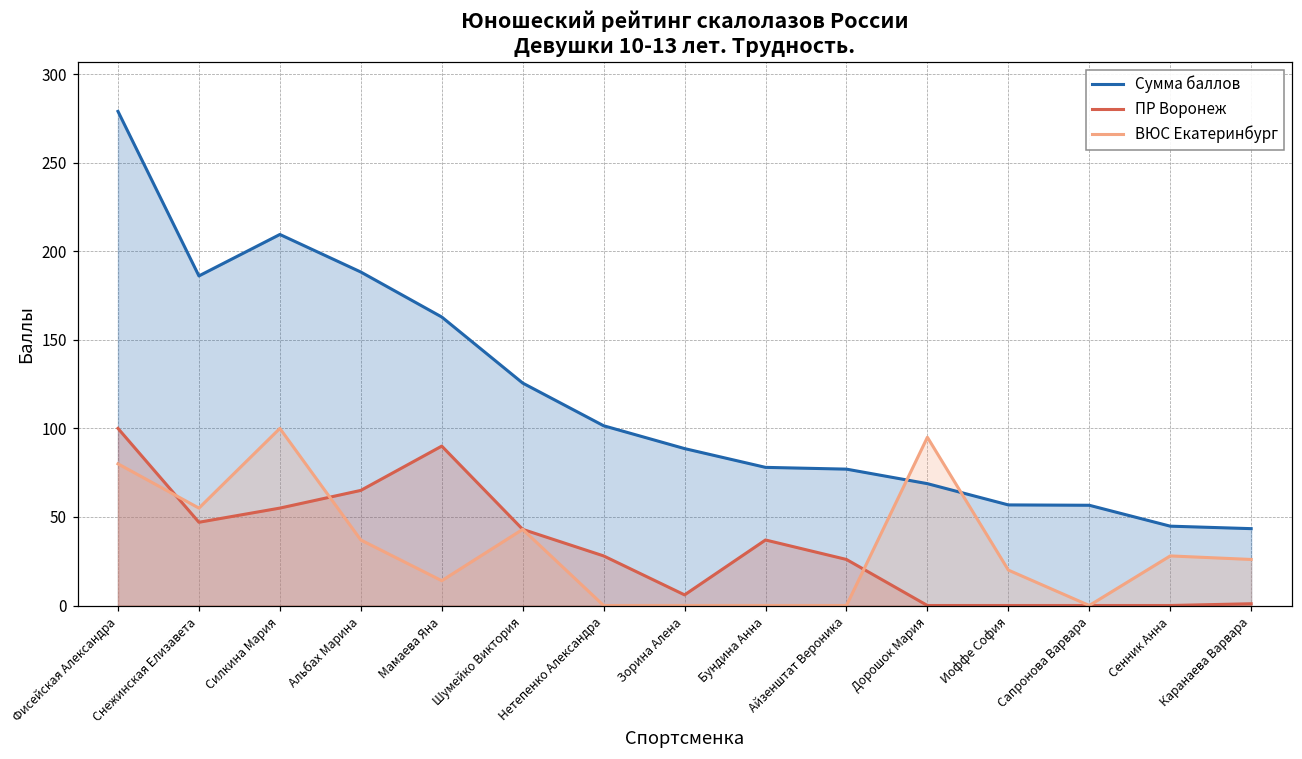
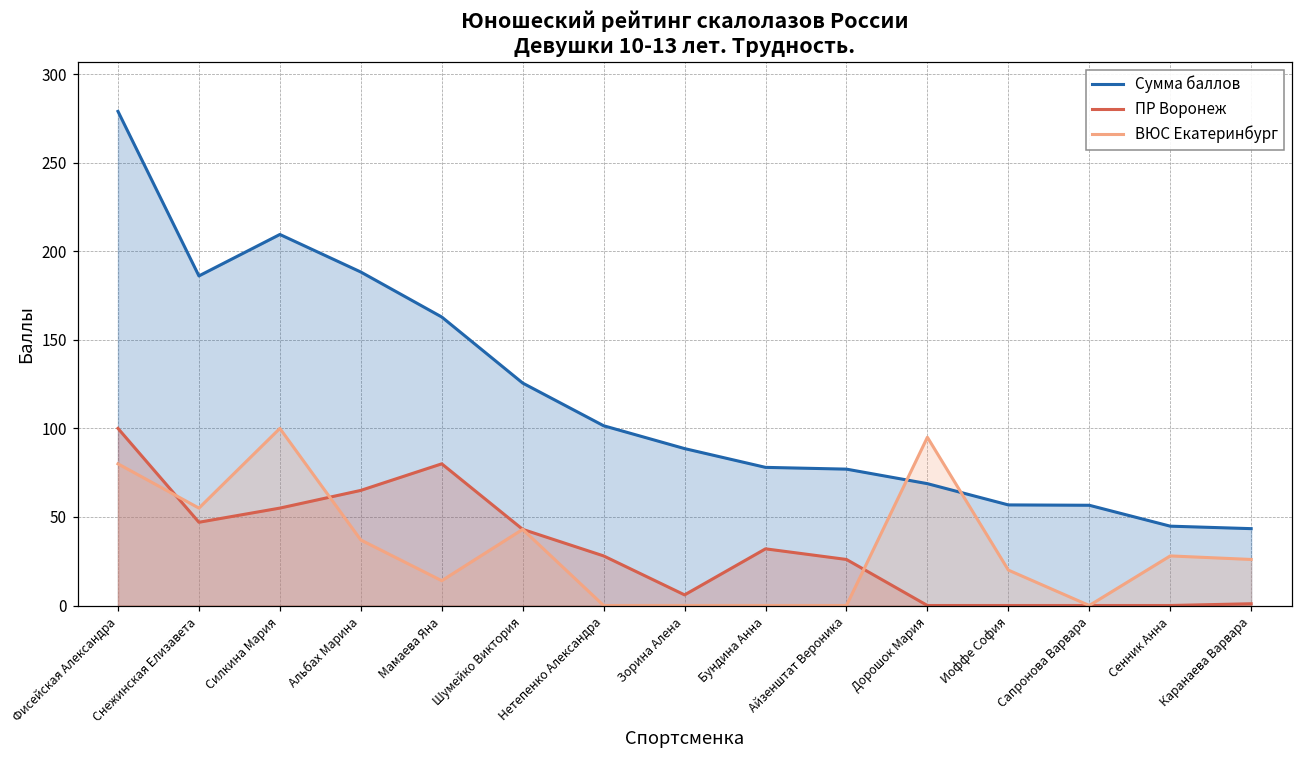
  {
    "Сумма баллов": {
      "Фисейская Александра": 279,
      "Снежинская Елизавета": 186,
      "Силкина Мария": 210,
      "Альбах Марина": 188,
      "Мамаева Яна": 163,
      "Шумейко Виктория": 126,
      "Нетепенко Александра": 102,
      "Зорина Алена": 89,
      "Бундина Анна": 78,
      "Айзенштат Вероника": 77,
      "Дорошок Мария": 69,
      "Иоффе София": 57,
      "Сапронова Варвара": 57,
      "Сенник Анна": 45,
      "Каранаева Варвара": 43
    },
    "ПР Воронеж": {
      "Фисейская Александра": 100,
      "Снежинская Елизавета": 47,
      "Силкина Мария": 55,
      "Альбах Марина": 65,
-     "Мамаева Яна": 90,
+     "Мамаева Яна": 80,
      "Нетепенко Александра": 28,
      "Зорина Алена": 6,
-     "Бундина Анна": 37,
+     "Бундина Анна": 32,
      "Айзенштат Вероника": 26,
      "Дорошок Мария": 0,
      "Иоффе София": 0,
      "Сенник Анна": 0,
      "Каранаева Варвара": 1
    },
    "ВЮС Екатеринбург": {
      "Фисейская Александра": 80,
      "Снежинская Елизавета": 55,
      "Силкина Мария": 100,
      "Альбах Марина": 37,
      "Мамаева Яна": 14,
      "Нетепенко Александра": 0,
      "Зорина Алена": 0,
      "Бундина Анна": 0,
      "Айзенштат Вероника": 0,
      "Дорошок Мария": 95,
      "Иоффе София": 20,
      "Сенник Анна": 28,
      "Каранаева Варвара": 26
    }
  }
